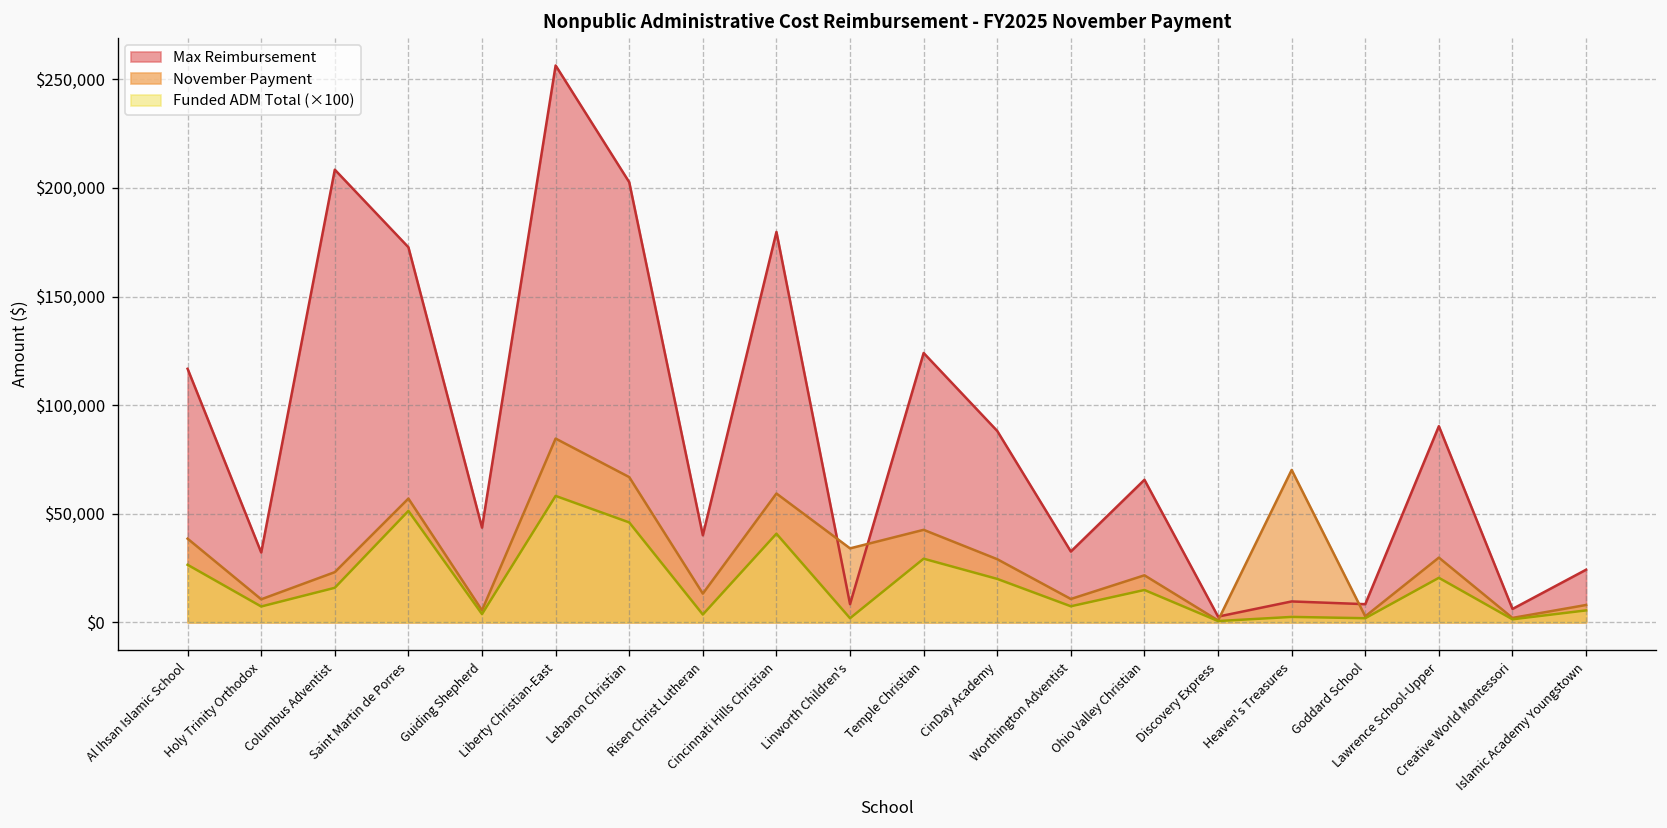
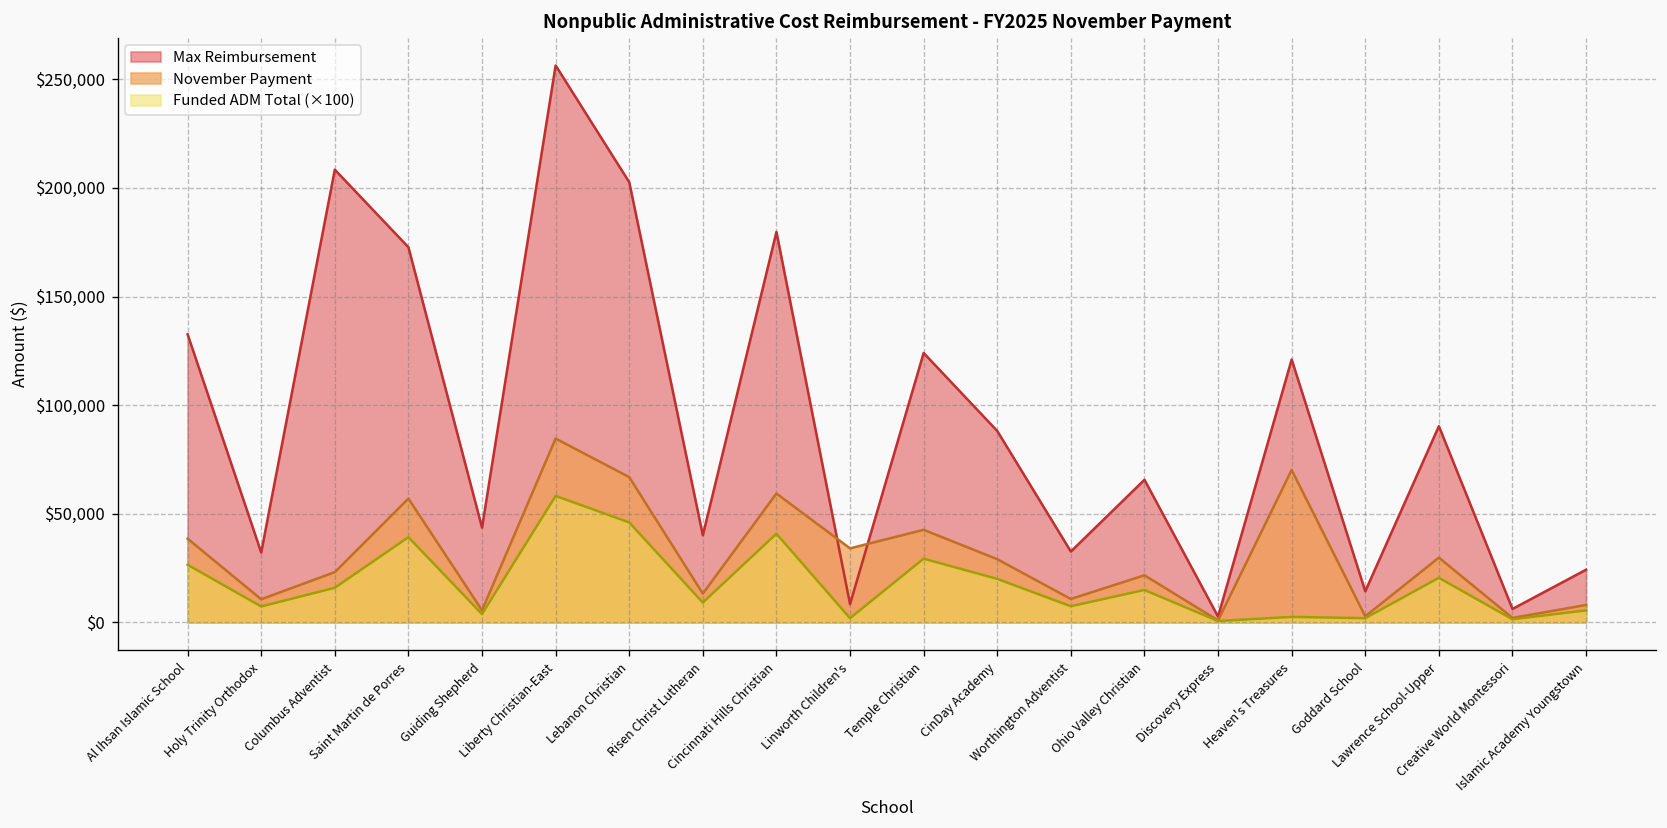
  {
    "Max Reimbursement": {
-     "Al Ihsan Islamic School": "$117,000",
+     "Al Ihsan Islamic School": "$133,000",
      "Holy Trinity Orthodox": "$32,000",
      "Columbus Adventist": "$208,000",
      "Saint Martin de Porres": "$173,000",
      "Guiding Shepherd": "$44,000",
      "Liberty Christian-East": "$256,000",
      "Lebanon Christian": "$203,000",
      "Risen Christ Lutheran": "$40,000",
      "Cincinnati Hills Christian": "$180,000",
      "Linworth Children's": "$8,000",
      "Temple Christian": "$124,000",
      "CinDay Academy": "$88,000",
      "Worthington Adventist": "$33,000",
      "Ohio Valley Christian": "$66,000",
      "Discovery Express": "$3,000",
-     "Heaven's Treasures": "$10,000",
-     "Goddard School": "$8,000",
+     "Heaven's Treasures": "$121,000",
+     "Goddard School": "$14,000",
      "Lawrence School-Upper": "$90,000",
      "Creative World Montessori": "$6,000",
      "Islamic Academy Youngstown": "$24,000"
    },
    "November Payment": {
      "Al Ihsan Islamic School": "$39,000",
      "Holy Trinity Orthodox": "$11,000",
      "Columbus Adventist": "$23,000",
      "Saint Martin de Porres": "$57,000",
      "Guiding Shepherd": "$6,000",
      "Liberty Christian-East": "$85,000",
      "Lebanon Christian": "$67,000",
      "Risen Christ Lutheran": "$13,000",
      "Cincinnati Hills Christian": "$59,000",
      "Linworth Children's": "$34,000",
      "Temple Christian": "$43,000",
      "CinDay Academy": "$29,000",
      "Worthington Adventist": "$11,000",
      "Ohio Valley Christian": "$22,000",
      "Heaven's Treasures": "$70,000",
      "Lawrence School-Upper": "$30,000",
      "Islamic Academy Youngstown": "$8,000"
    },
    "Funded ADM Total (×100)": {
      "Al Ihsan Islamic School": "$27,000",
      "Holy Trinity Orthodox": "$7,000",
      "Columbus Adventist": "$16,000",
-     "Saint Martin de Porres": "$51,000",
+     "Saint Martin de Porres": "$39,000",
      "Guiding Shepherd": "$4,000",
      "Liberty Christian-East": "$58,000",
      "Lebanon Christian": "$46,000",
-     "Risen Christ Lutheran": "$4,000",
+     "Risen Christ Lutheran": "$9,000",
      "Cincinnati Hills Christian": "$41,000",
      "Linworth Children's": "$2,000",
      "Temple Christian": "$29,000",
      "CinDay Academy": "$20,000",
      "Worthington Adventist": "$7,000",
      "Ohio Valley Christian": "$15,000",
      "Heaven's Treasures": "$3,000",
      "Lawrence School-Upper": "$21,000",
      "Islamic Academy Youngstown": "$6,000"
    }
  }
